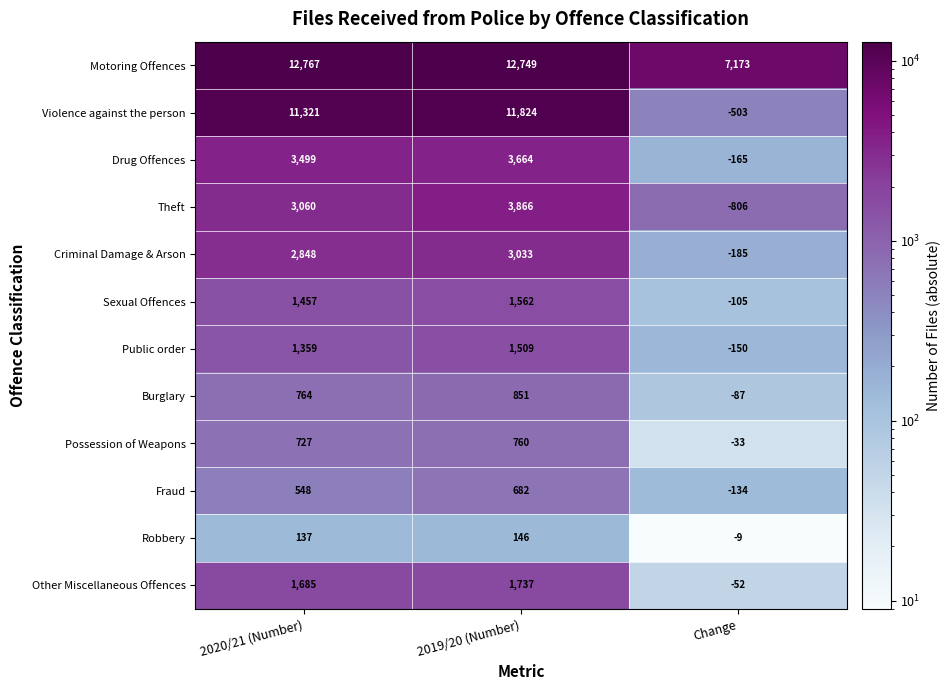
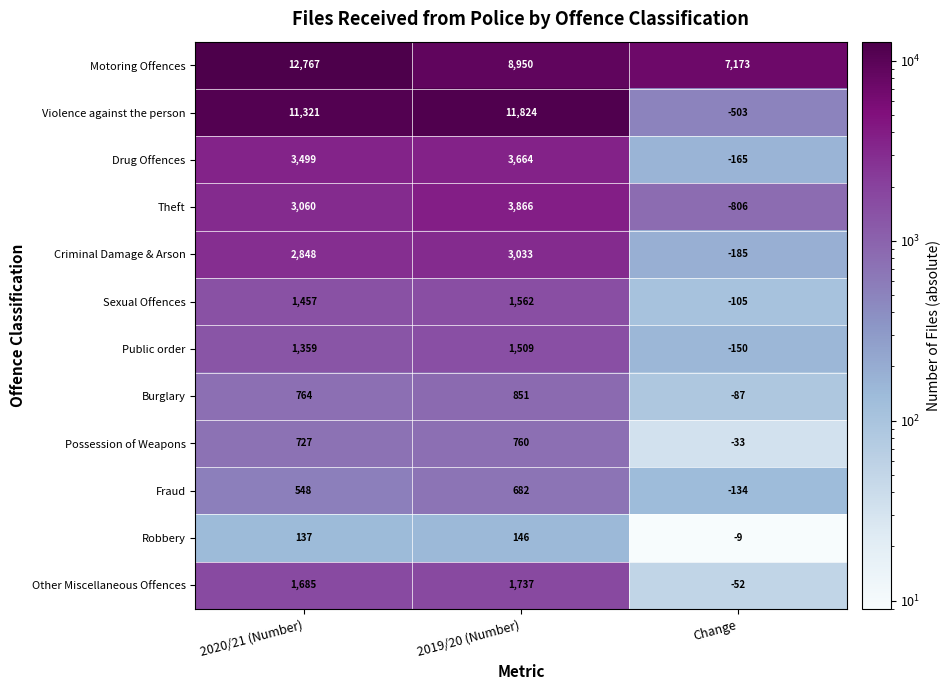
  {
    "Motoring Offences": {
      "2020/21 (Number)": "12,767",
-     "2019/20 (Number)": "12,749",
+     "2019/20 (Number)": "8,950",
      "Change": "7,173"
    },
    "Violence against the person": {
      "2020/21 (Number)": "11,321",
      "2019/20 (Number)": "11,824",
      "Change": "-503"
    },
    "Drug Offences": {
      "2020/21 (Number)": "3,499",
      "2019/20 (Number)": "3,664",
      "Change": "-165"
    },
    "Theft": {
      "2020/21 (Number)": "3,060",
      "2019/20 (Number)": "3,866",
      "Change": "-806"
    },
    "Criminal Damage & Arson": {
      "2020/21 (Number)": "2,848",
      "2019/20 (Number)": "3,033",
      "Change": "-185"
    },
    "Sexual Offences": {
      "2020/21 (Number)": "1,457",
      "2019/20 (Number)": "1,562",
      "Change": "-105"
    },
    "Public order": {
      "2020/21 (Number)": "1,359",
      "2019/20 (Number)": "1,509",
      "Change": "-150"
    },
    "Burglary": {
      "2020/21 (Number)": "764",
      "2019/20 (Number)": "851",
      "Change": "-87"
    },
    "Possession of Weapons": {
      "2020/21 (Number)": "727",
      "2019/20 (Number)": "760",
      "Change": "-33"
    },
    "Fraud": {
      "2020/21 (Number)": "548",
      "2019/20 (Number)": "682",
      "Change": "-134"
    },
    "Robbery": {
      "2020/21 (Number)": "137",
      "2019/20 (Number)": "146",
      "Change": "-9"
    },
    "Other Miscellaneous Offences": {
      "2020/21 (Number)": "1,685",
      "2019/20 (Number)": "1,737",
      "Change": "-52"
    }
  }
